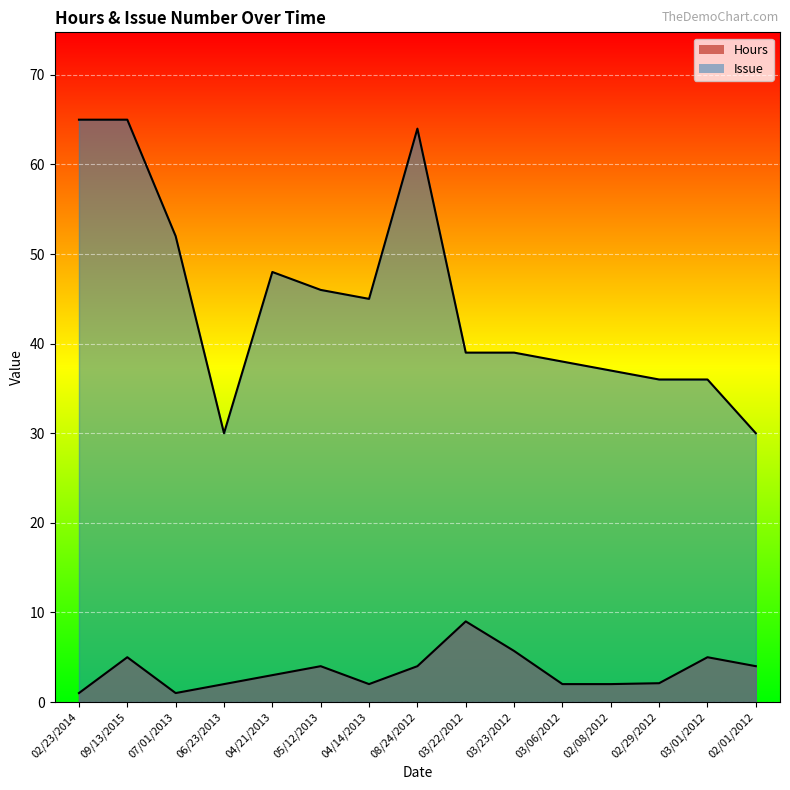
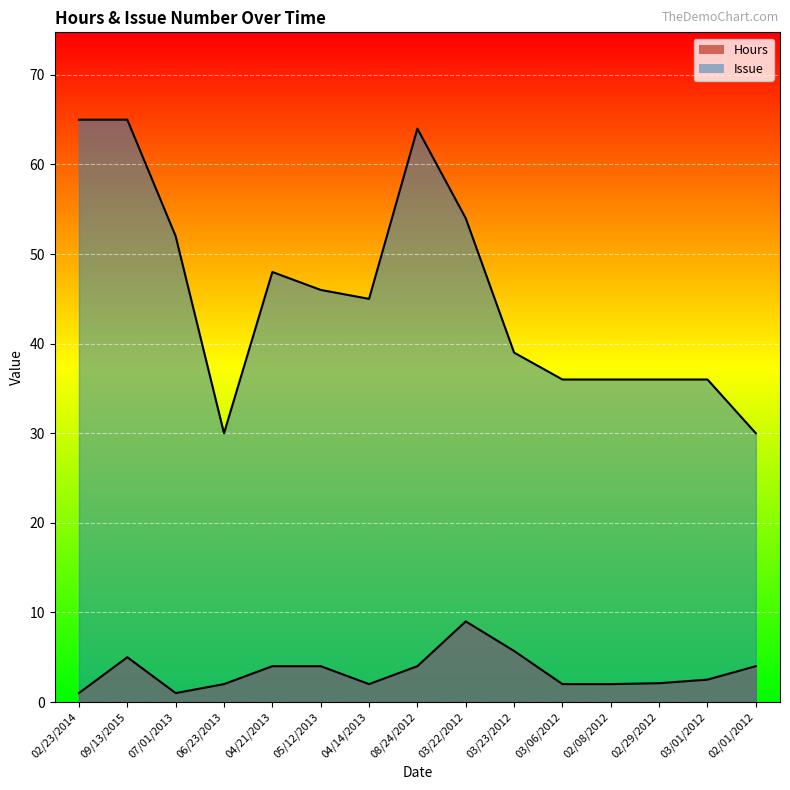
  {
    "Hours": {
      "02/23/2014": 1,
      "09/13/2015": 5,
      "07/01/2013": 1,
      "06/23/2013": 2,
-     "04/21/2013": 3,
+     "04/21/2013": 4,
      "05/12/2013": 4,
      "04/14/2013": 2,
      "08/24/2012": 4,
      "03/22/2012": 9,
      "03/23/2012": 6,
      "03/06/2012": 2,
      "02/08/2012": 2,
      "02/29/2012": 2,
-     "03/01/2012": 5,
+     "03/01/2012": 3,
      "02/01/2012": 4
    },
    "Issue": {
      "02/23/2014": 65,
      "09/13/2015": 65,
      "07/01/2013": 52,
      "06/23/2013": 30,
      "04/21/2013": 48,
      "05/12/2013": 46,
      "04/14/2013": 45,
      "08/24/2012": 64,
-     "03/22/2012": 39,
+     "03/22/2012": 54,
      "03/23/2012": 39,
-     "03/06/2012": 38,
-     "02/08/2012": 37,
+     "03/06/2012": 36,
+     "02/08/2012": 36,
      "02/29/2012": 36,
      "03/01/2012": 36,
      "02/01/2012": 30
    }
  }
